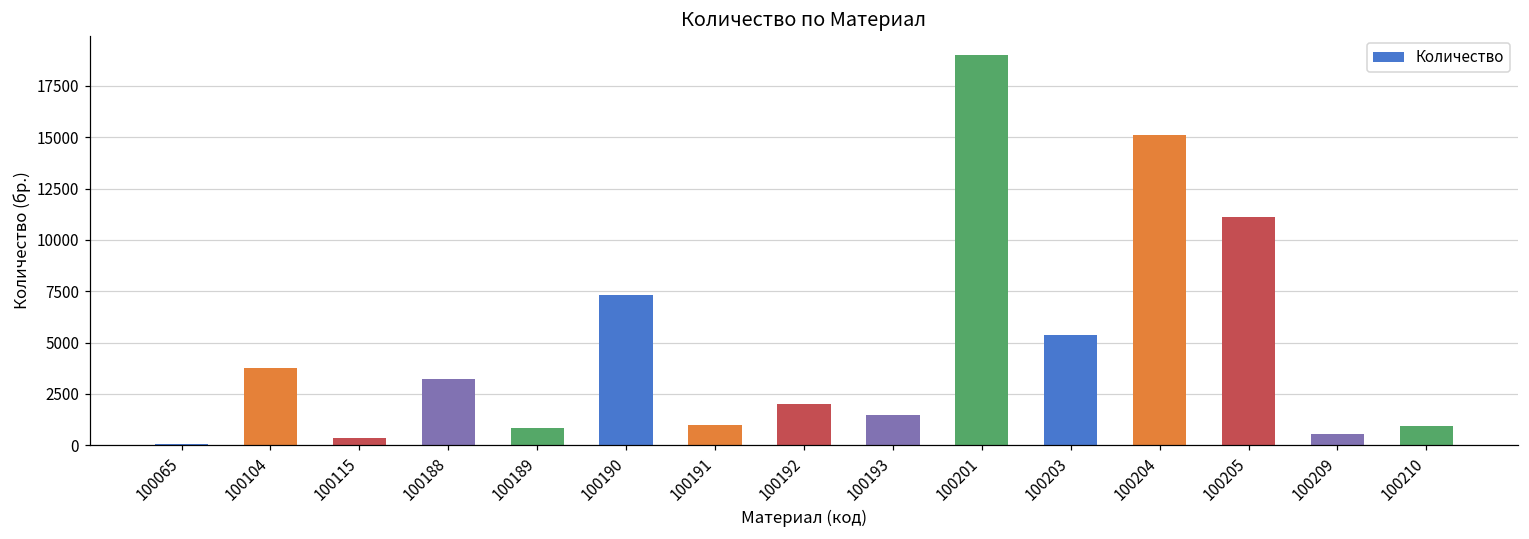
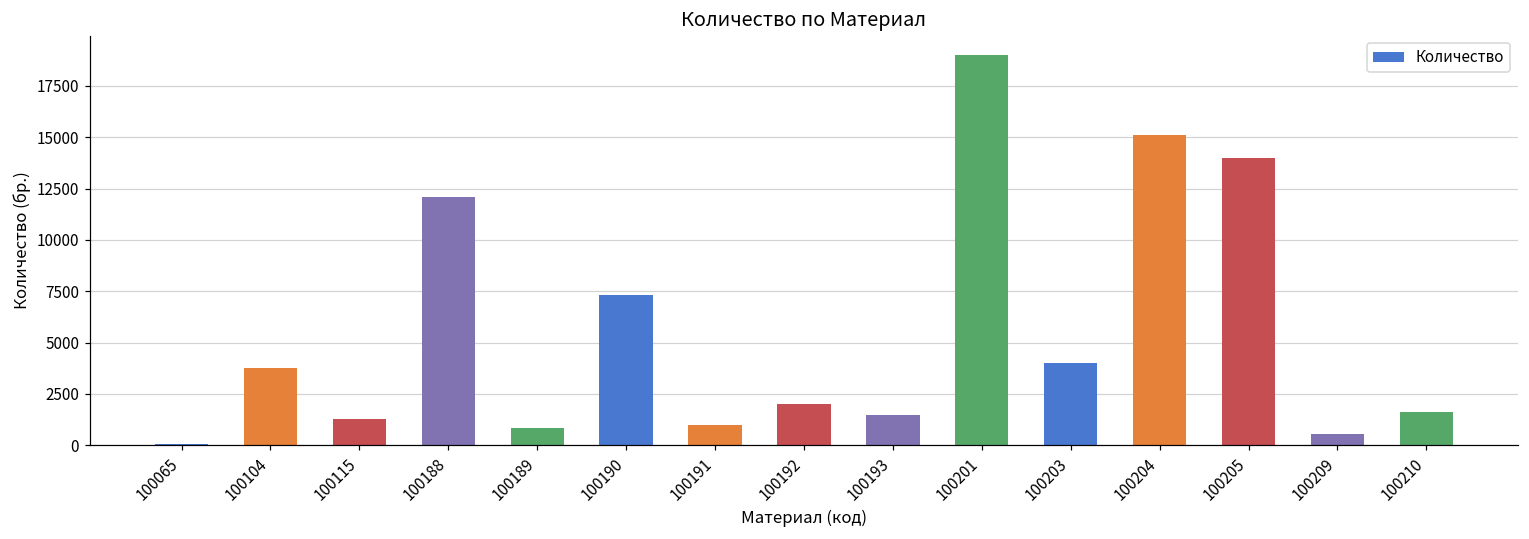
  {
    "100104": 3800,
-   "100115": 400,
-   "100188": 3200,
+   "100115": 1300,
+   "100188": 12100,
    "100189": 800,
    "100190": 7300,
    "100191": 1000,
    "100192": 2000,
    "100193": 1400,
    "100201": 19000,
-   "100203": 5400,
+   "100203": 4000,
    "100204": 15100,
-   "100205": 11100,
+   "100205": 14000,
    "100209": 500,
-   "100210": 1000
+   "100210": 1600
  }
